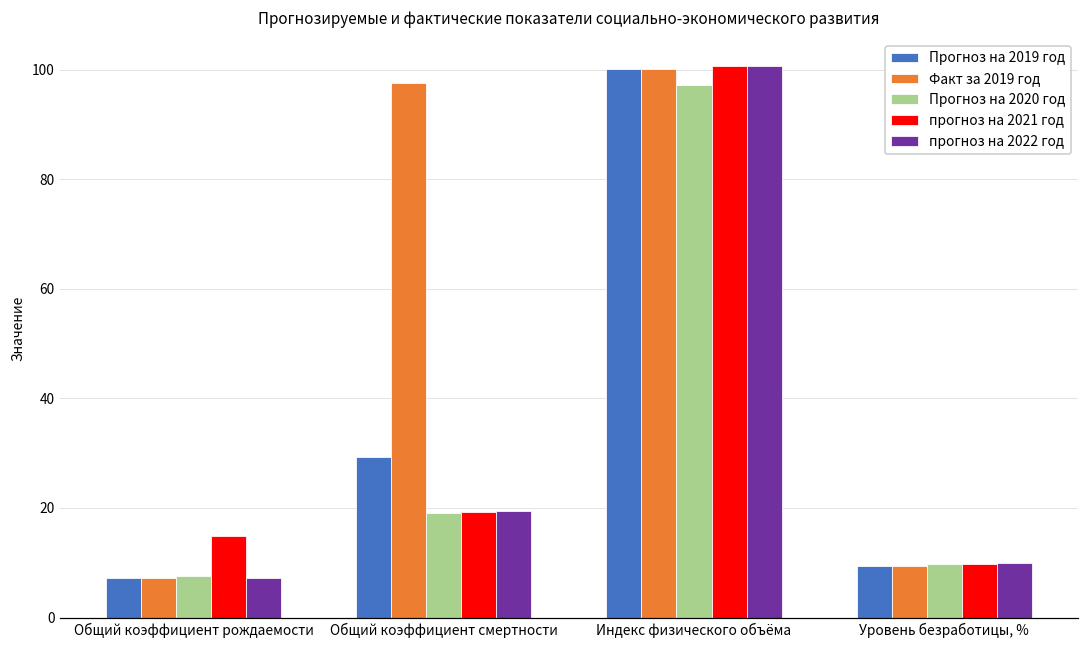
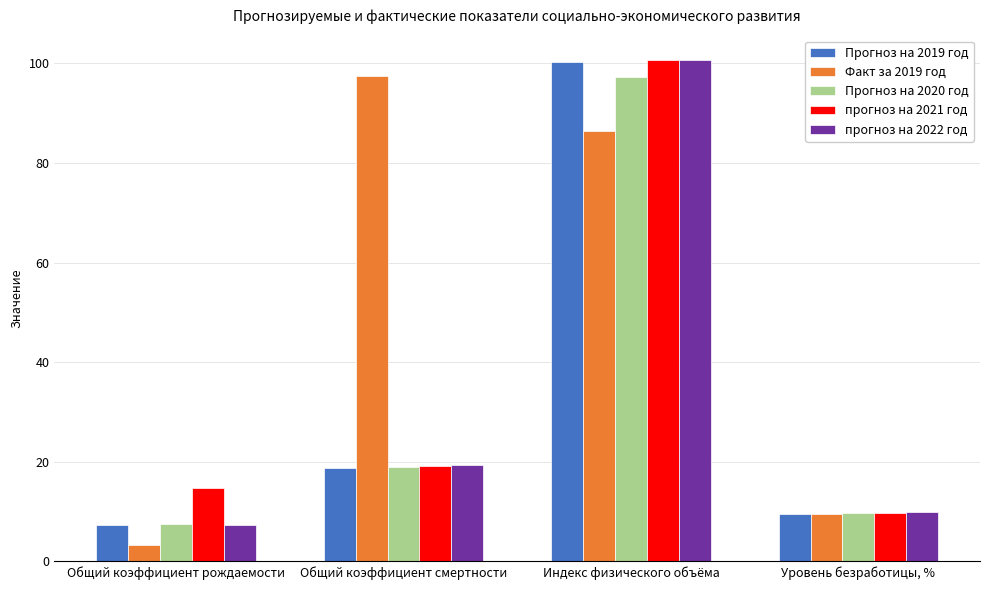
  {
    "Прогноз на 2019 год": {
      "Общий коэффициент рождаемости": 7,
-     "Общий коэффициент смертности": 29,
+     "Общий коэффициент смертности": 19,
      "Индекс физического объёма": 100,
      "Уровень безработицы, %": 10
    },
    "Факт за 2019 год": {
-     "Общий коэффициент рождаемости": 7,
+     "Общий коэффициент рождаемости": 3,
      "Общий коэффициент смертности": 98,
-     "Индекс физического объёма": 100,
+     "Индекс физического объёма": 86,
      "Уровень безработицы, %": 10
    },
    "Прогноз на 2020 год": {
      "Общий коэффициент рождаемости": 8,
      "Общий коэффициент смертности": 19,
      "Индекс физического объёма": 97,
      "Уровень безработицы, %": 10
    },
    "прогноз на 2021 год": {
      "Общий коэффициент рождаемости": 15,
      "Общий коэффициент смертности": 19,
      "Индекс физического объёма": 101,
      "Уровень безработицы, %": 10
    },
    "прогноз на 2022 год": {
      "Общий коэффициент рождаемости": 7,
      "Общий коэффициент смертности": 19,
      "Индекс физического объёма": 101,
      "Уровень безработицы, %": 10
    }
  }
